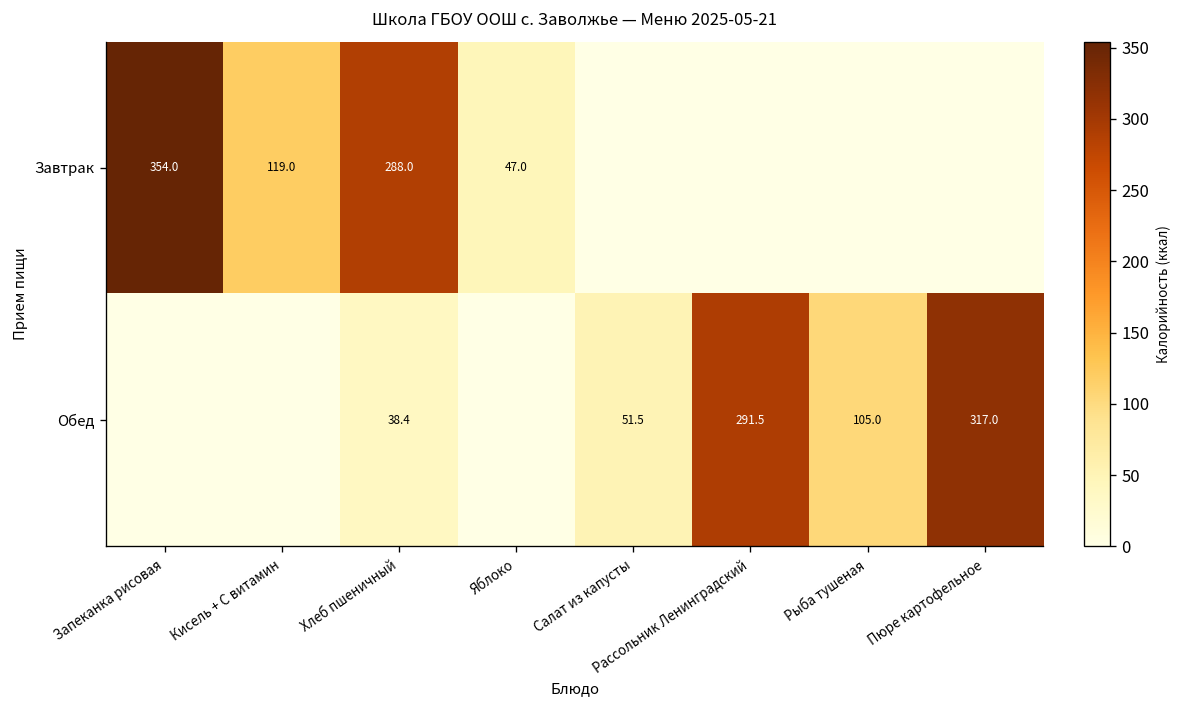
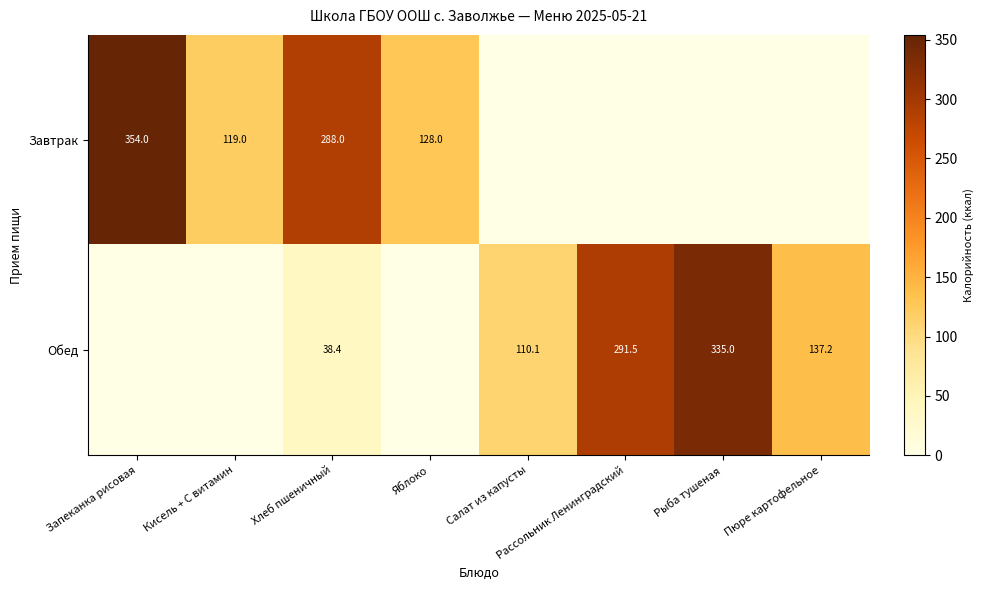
  {
    "Завтрак": {
      "Запеканка рисовая": 354.0,
      "Кисель + С витамин": 119.0,
      "Хлеб пшеничный": 288.0,
-     "Яблоко": 47.0
+     "Яблоко": 128.0
    },
    "Обед": {
      "Хлеб пшеничный": 38.4,
-     "Салат из капусты": 51.5,
+     "Салат из капусты": 110.1,
      "Рассольник Ленинградский": 291.5,
-     "Рыба тушеная": 105.0,
-     "Пюре картофельное": 317.0
+     "Рыба тушеная": 335.0,
+     "Пюре картофельное": 137.2
    }
  }
